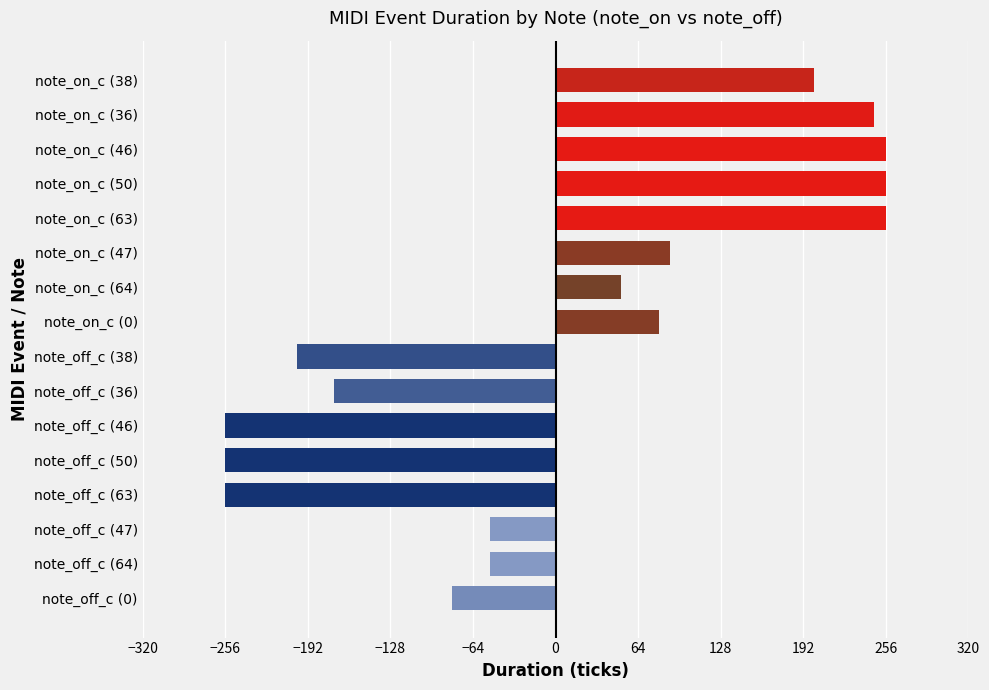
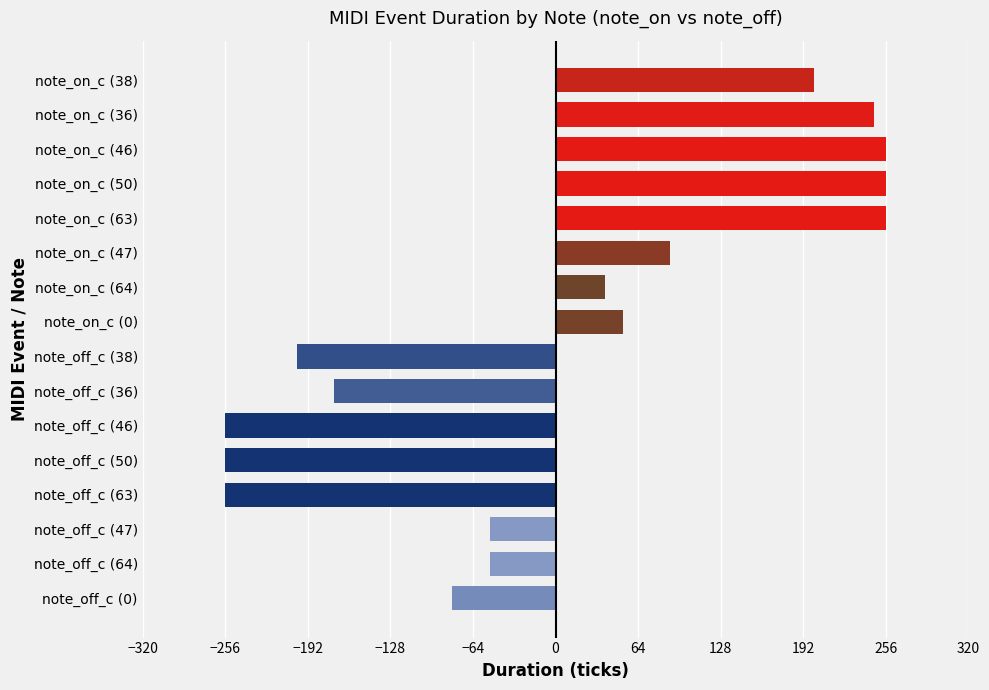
  {
    "note_on_c (38)": 200,
    "note_on_c (36)": 247,
    "note_on_c (46)": 256,
    "note_on_c (50)": 256,
    "note_on_c (63)": 256,
    "note_on_c (47)": 89,
-   "note_on_c (64)": 51,
-   "note_on_c (0)": 80,
+   "note_on_c (64)": 38,
+   "note_on_c (0)": 52,
    "note_off_c (38)": -200,
    "note_off_c (36)": -172,
    "note_off_c (46)": -256,
    "note_off_c (50)": -256,
    "note_off_c (63)": -256,
    "note_off_c (47)": -51,
    "note_off_c (64)": -51,
    "note_off_c (0)": -80
  }
